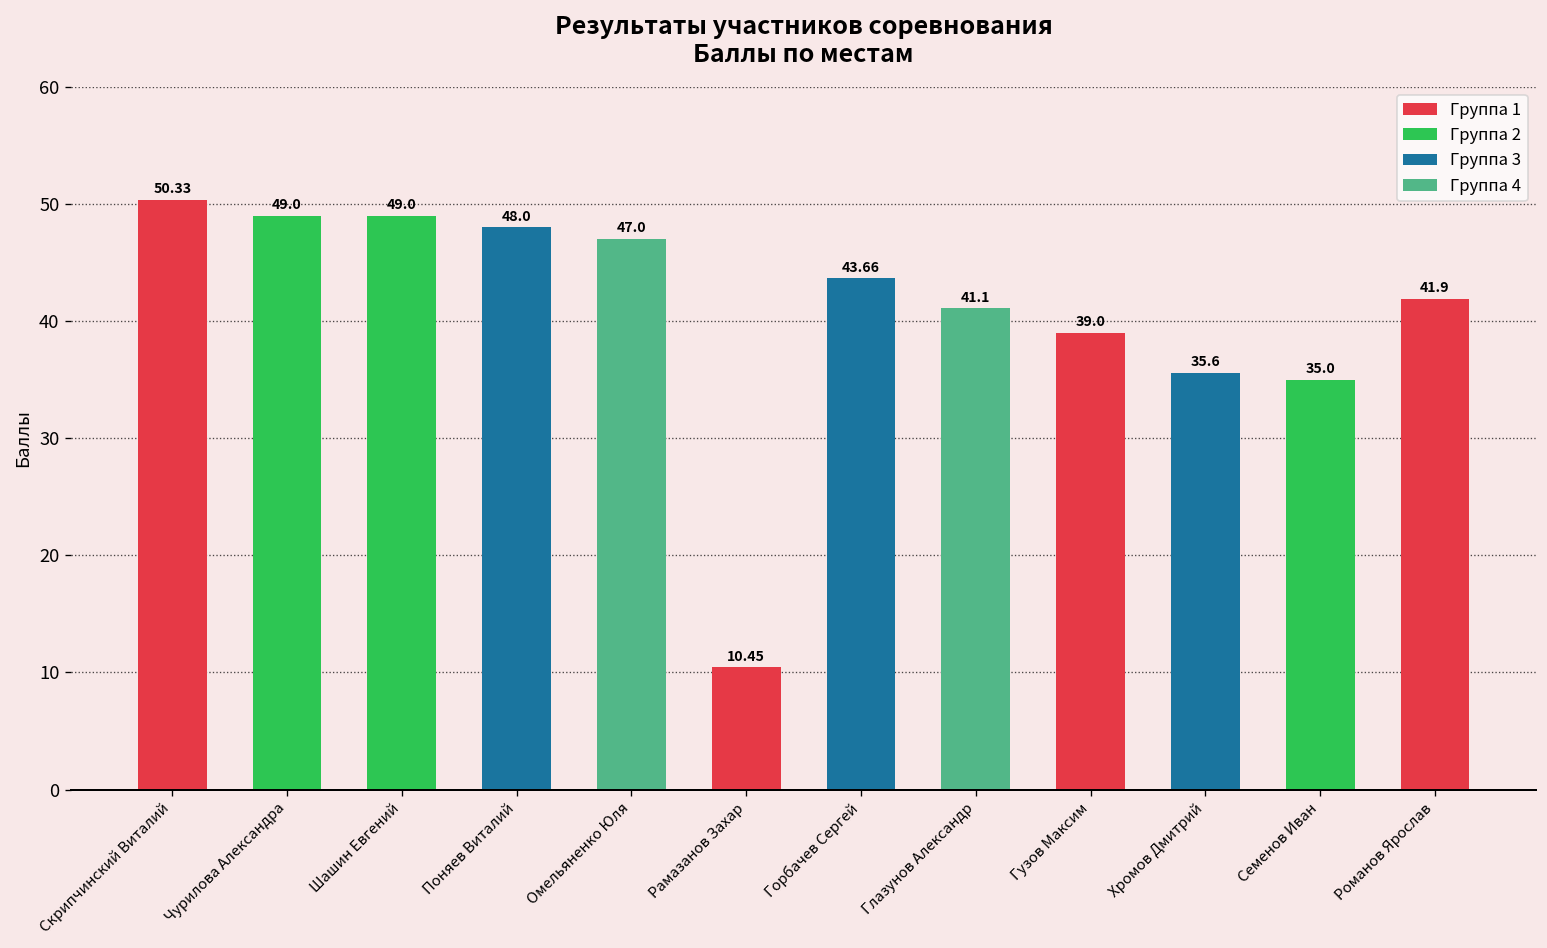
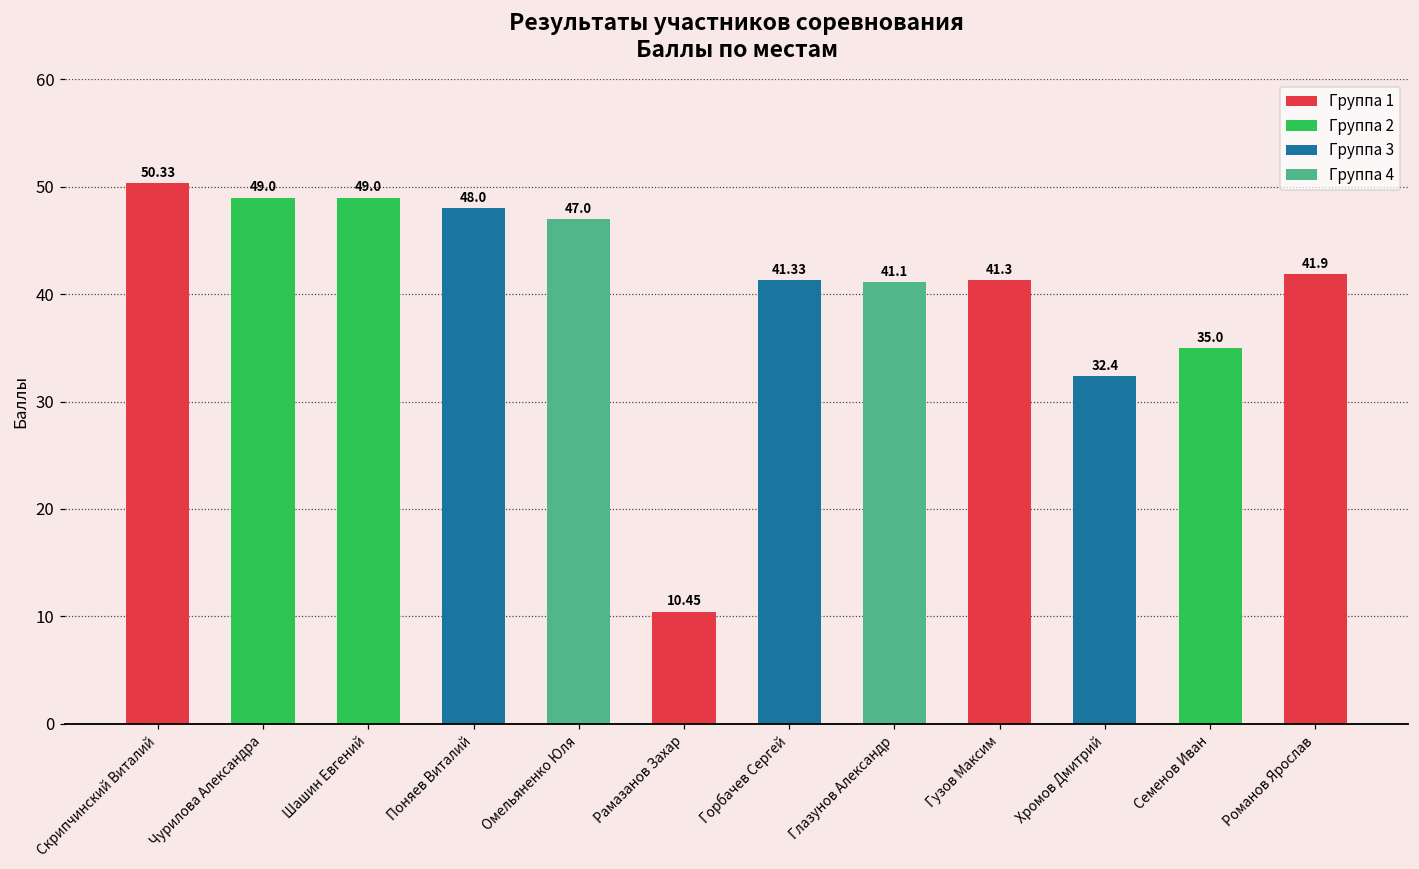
  {
    "Скрипчинский Виталий": 50.33,
    "Чурилова Александра": 49.0,
    "Шашин Евгений": 49.0,
    "Поняев Виталий": 48.0,
    "Омельяненко Юля": 47.0,
    "Рамазанов Захар": 10.45,
-   "Горбачев Сергей": 43.66,
+   "Горбачев Сергей": 41.33,
    "Глазунов Александр": 41.1,
-   "Гузов Максим": 39.0,
-   "Хромов Дмитрий": 35.6,
+   "Гузов Максим": 41.3,
+   "Хромов Дмитрий": 32.4,
    "Семенов Иван": 35.0,
    "Романов Ярослав": 41.9
  }
